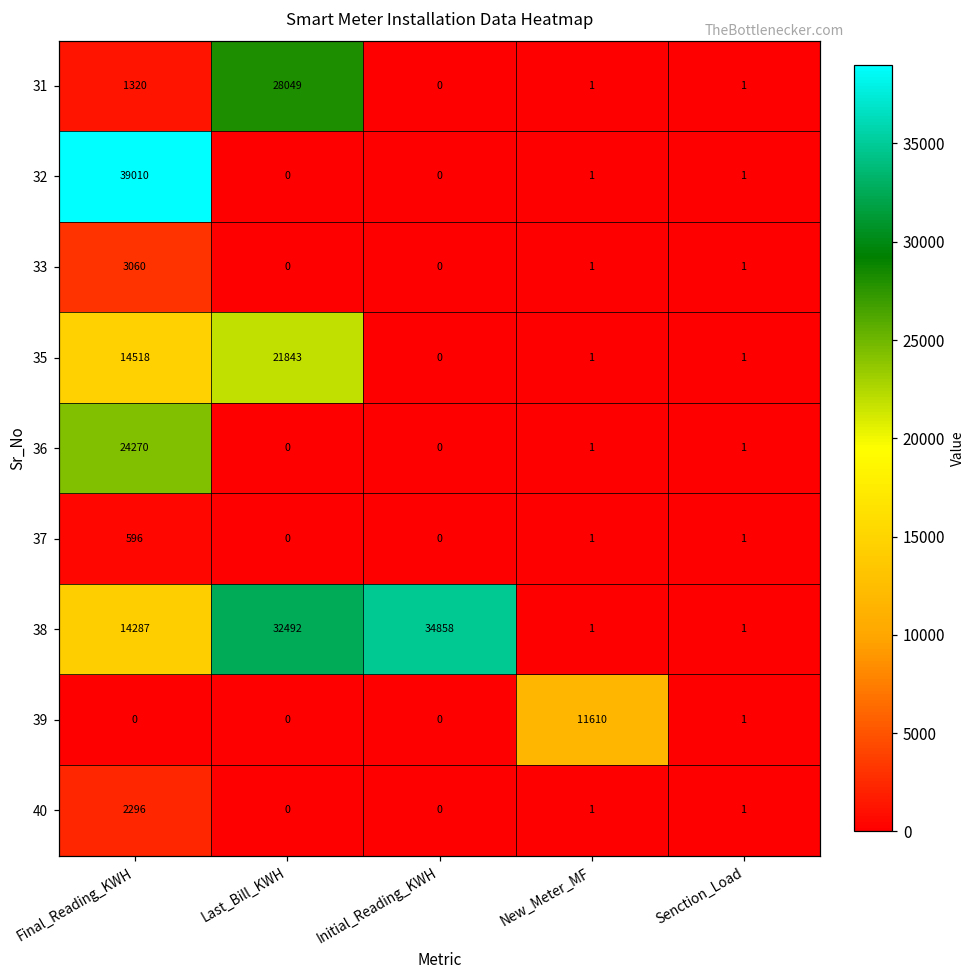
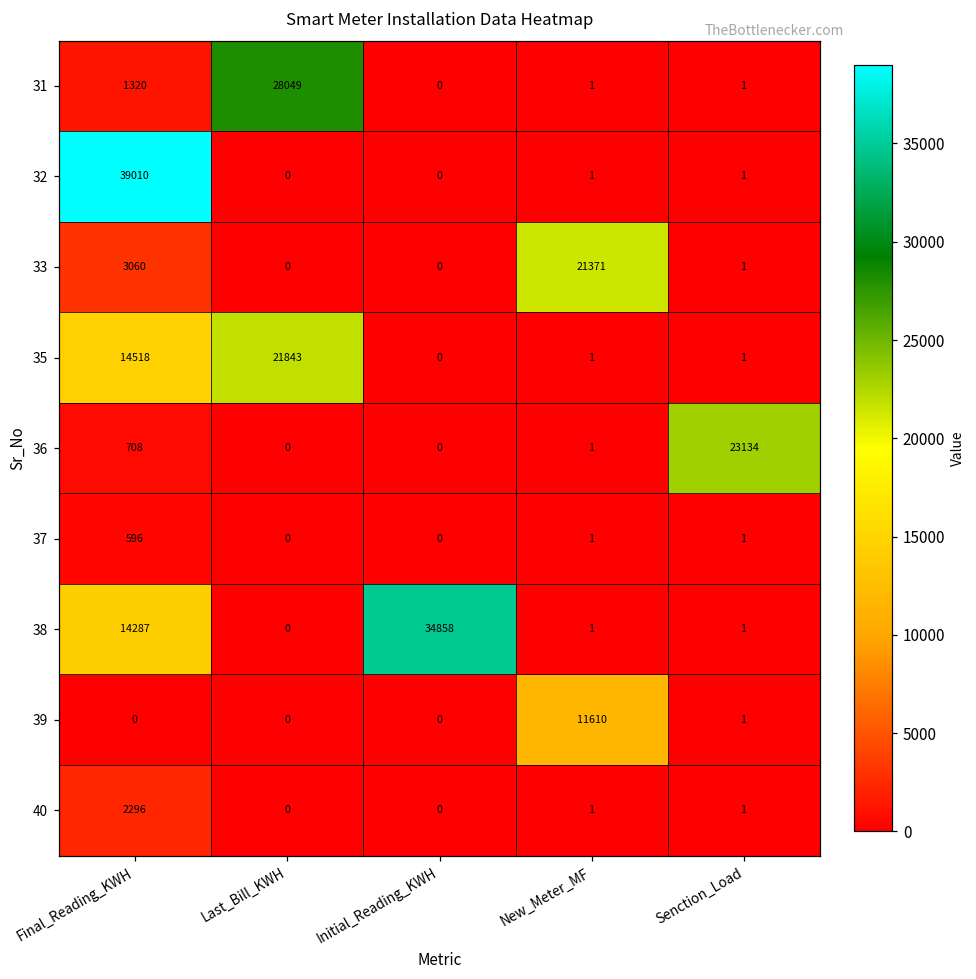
  {
    "31": {
      "Final_Reading_KWH": 1320,
      "Last_Bill_KWH": 28049,
      "Initial_Reading_KWH": 0,
      "New_Meter_MF": 1,
      "Senction_Load": 1
    },
    "32": {
      "Final_Reading_KWH": 39010,
      "Last_Bill_KWH": 0,
      "Initial_Reading_KWH": 0,
      "New_Meter_MF": 1,
      "Senction_Load": 1
    },
    "33": {
      "Final_Reading_KWH": 3060,
      "Last_Bill_KWH": 0,
      "Initial_Reading_KWH": 0,
-     "New_Meter_MF": 1,
+     "New_Meter_MF": 21371,
      "Senction_Load": 1
    },
    "35": {
      "Final_Reading_KWH": 14518,
      "Last_Bill_KWH": 21843,
      "Initial_Reading_KWH": 0,
      "New_Meter_MF": 1,
      "Senction_Load": 1
    },
    "36": {
-     "Final_Reading_KWH": 24270,
+     "Final_Reading_KWH": 708,
      "Last_Bill_KWH": 0,
      "Initial_Reading_KWH": 0,
      "New_Meter_MF": 1,
-     "Senction_Load": 1
+     "Senction_Load": 23134
    },
    "37": {
      "Final_Reading_KWH": 596,
      "Last_Bill_KWH": 0,
      "Initial_Reading_KWH": 0,
      "New_Meter_MF": 1,
      "Senction_Load": 1
    },
    "38": {
      "Final_Reading_KWH": 14287,
-     "Last_Bill_KWH": 32492,
+     "Last_Bill_KWH": 0,
      "Initial_Reading_KWH": 34858,
      "New_Meter_MF": 1,
      "Senction_Load": 1
    },
    "39": {
      "Final_Reading_KWH": 0,
      "Last_Bill_KWH": 0,
      "Initial_Reading_KWH": 0,
      "New_Meter_MF": 11610,
      "Senction_Load": 1
    },
    "40": {
      "Final_Reading_KWH": 2296,
      "Last_Bill_KWH": 0,
      "Initial_Reading_KWH": 0,
      "New_Meter_MF": 1,
      "Senction_Load": 1
    }
  }
